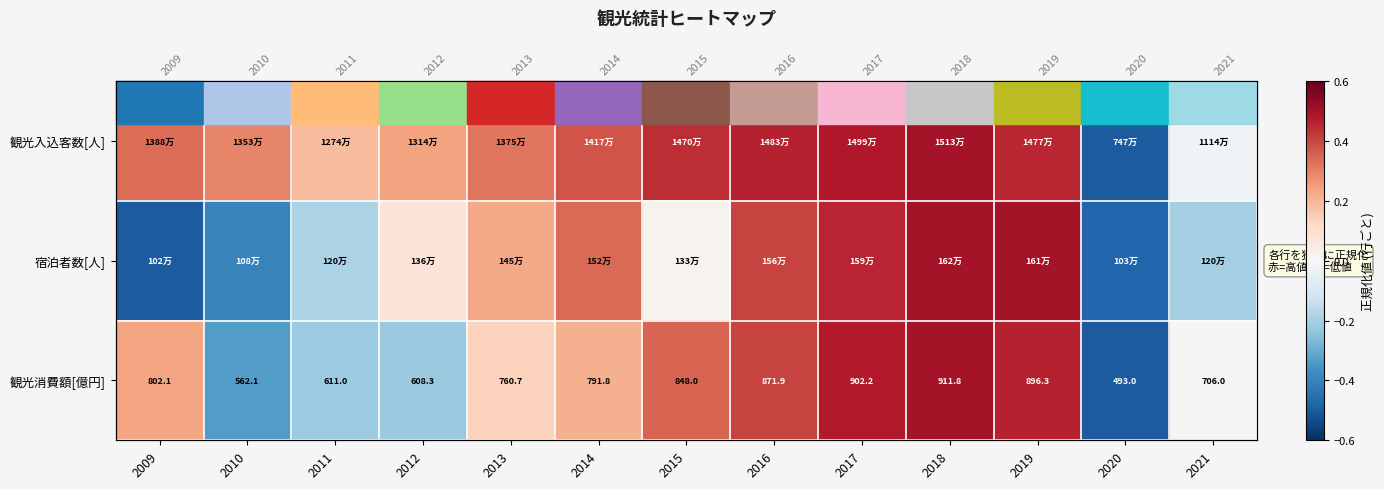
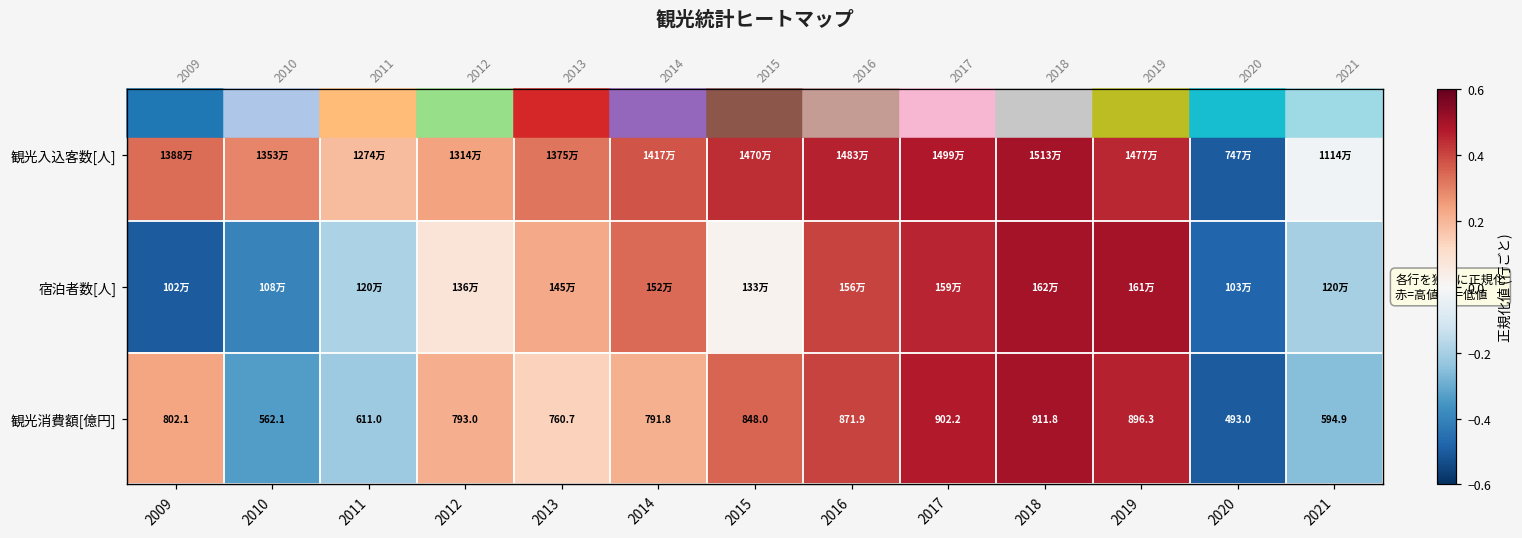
  {
    "観光入込客数[人]": {
      "2009": "1388万",
      "2010": "1353万",
      "2011": "1274万",
      "2012": "1314万",
      "2013": "1375万",
      "2014": "1417万",
      "2015": "1470万",
      "2016": "1483万",
      "2017": "1499万",
      "2018": "1513万",
      "2019": "1477万",
      "2020": "747万",
      "2021": "1114万"
    },
    "宿泊者数[人]": {
      "2009": "102万",
      "2010": "108万",
      "2011": "120万",
      "2012": "136万",
      "2013": "145万",
      "2014": "152万",
      "2015": "133万",
      "2016": "156万",
      "2017": "159万",
      "2018": "162万",
      "2019": "161万",
      "2020": "103万",
      "2021": "120万"
    },
    "観光消費額[億円]": {
      "2009": "802.1",
      "2010": "562.1",
      "2011": "611.0",
-     "2012": "608.3",
+     "2012": "793.0",
      "2013": "760.7",
      "2014": "791.8",
      "2015": "848.0",
      "2016": "871.9",
      "2017": "902.2",
      "2018": "911.8",
      "2019": "896.3",
      "2020": "493.0",
-     "2021": "706.0"
+     "2021": "594.9"
    }
  }
